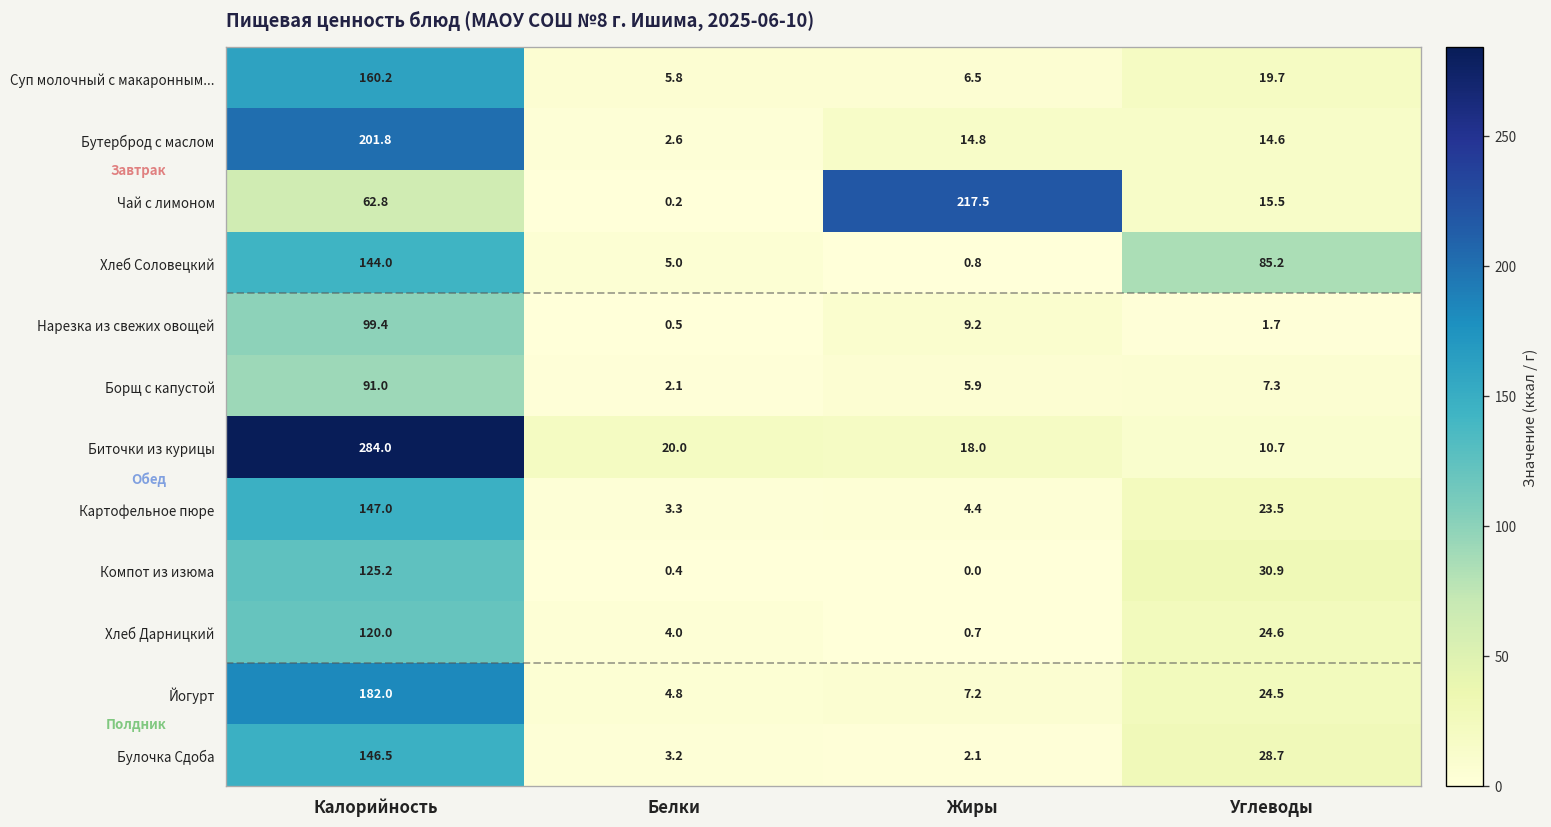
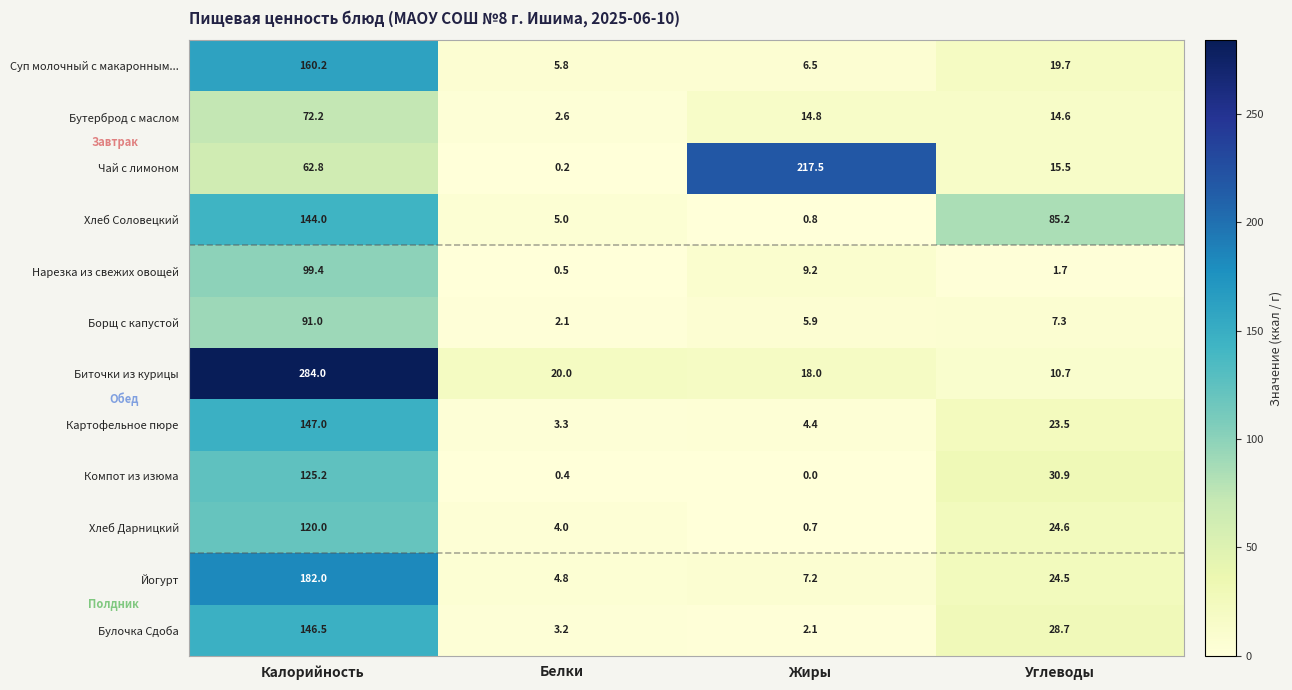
  {
    "Суп молочный с макаронным...": {
      "Калорийность": 160.2,
      "Белки": 5.8,
      "Жиры": 6.5,
      "Углеводы": 19.7
    },
    "Бутерброд с маслом": {
-     "Калорийность": 201.8,
+     "Калорийность": 72.2,
      "Белки": 2.6,
      "Жиры": 14.8,
      "Углеводы": 14.6
    },
    "Чай с лимоном": {
      "Калорийность": 62.8,
      "Белки": 0.2,
      "Жиры": 217.5,
      "Углеводы": 15.5
    },
    "Хлеб Соловецкий": {
      "Калорийность": 144.0,
      "Белки": 5.0,
      "Жиры": 0.8,
      "Углеводы": 85.2
    },
    "Нарезка из свежих овощей": {
      "Калорийность": 99.4,
      "Белки": 0.5,
      "Жиры": 9.2,
      "Углеводы": 1.7
    },
    "Борщ с капустой": {
      "Калорийность": 91.0,
      "Белки": 2.1,
      "Жиры": 5.9,
      "Углеводы": 7.3
    },
    "Биточки из курицы": {
      "Калорийность": 284.0,
      "Белки": 20.0,
      "Жиры": 18.0,
      "Углеводы": 10.7
    },
    "Картофельное пюре": {
      "Калорийность": 147.0,
      "Белки": 3.3,
      "Жиры": 4.4,
      "Углеводы": 23.5
    },
    "Компот из изюма": {
      "Калорийность": 125.2,
      "Белки": 0.4,
      "Жиры": 0.0,
      "Углеводы": 30.9
    },
    "Хлеб Дарницкий": {
      "Калорийность": 120.0,
      "Белки": 4.0,
      "Жиры": 0.7,
      "Углеводы": 24.6
    },
    "Йогурт": {
      "Калорийность": 182.0,
      "Белки": 4.8,
      "Жиры": 7.2,
      "Углеводы": 24.5
    },
    "Булочка Сдоба": {
      "Калорийность": 146.5,
      "Белки": 3.2,
      "Жиры": 2.1,
      "Углеводы": 28.7
    }
  }
